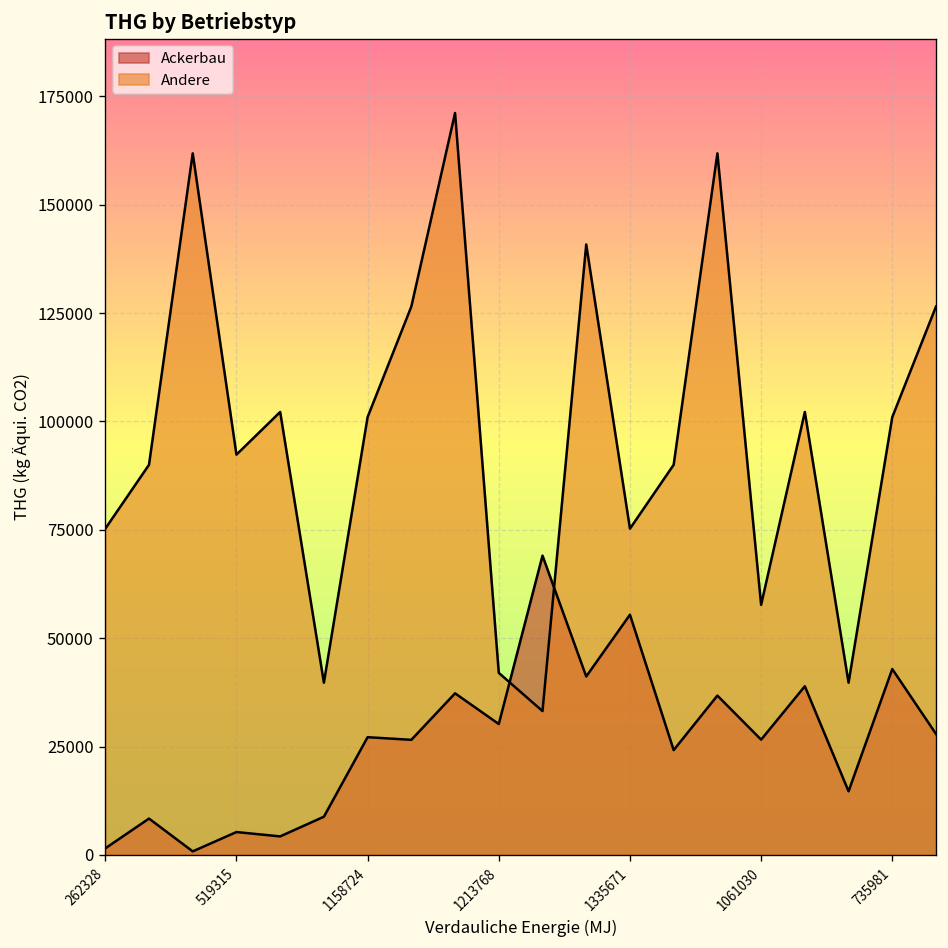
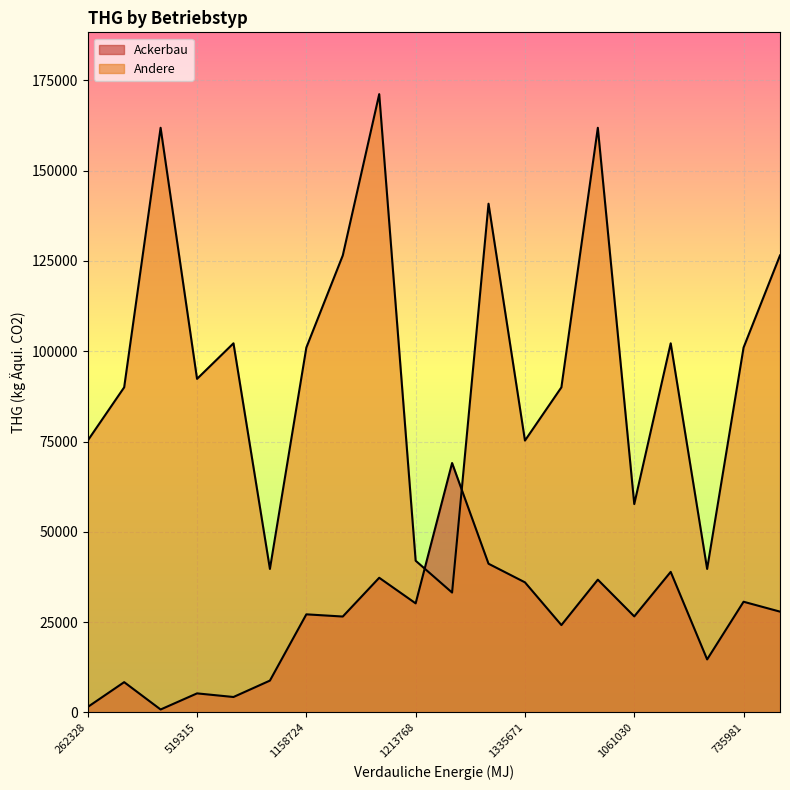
  {
    "Ackerbau": {
      "262328": 2000,
      "519315": 5000,
      "1158724": 27000,
      "1213768": 30000,
-     "1335671": 55000,
+     "1335671": 36000,
      "1061030": 27000,
-     "735981": 43000
+     "735981": 31000
    },
    "Andere": {
      "262328": 75000,
      "519315": 92000,
      "1158724": 101000,
      "1213768": 42000,
      "1335671": 75000,
      "1061030": 58000,
      "735981": 101000
    }
  }
